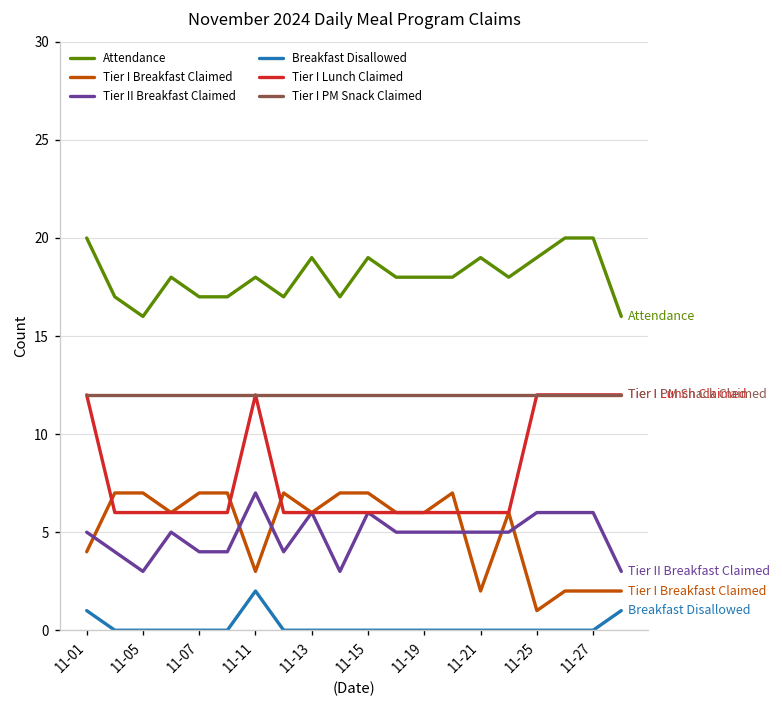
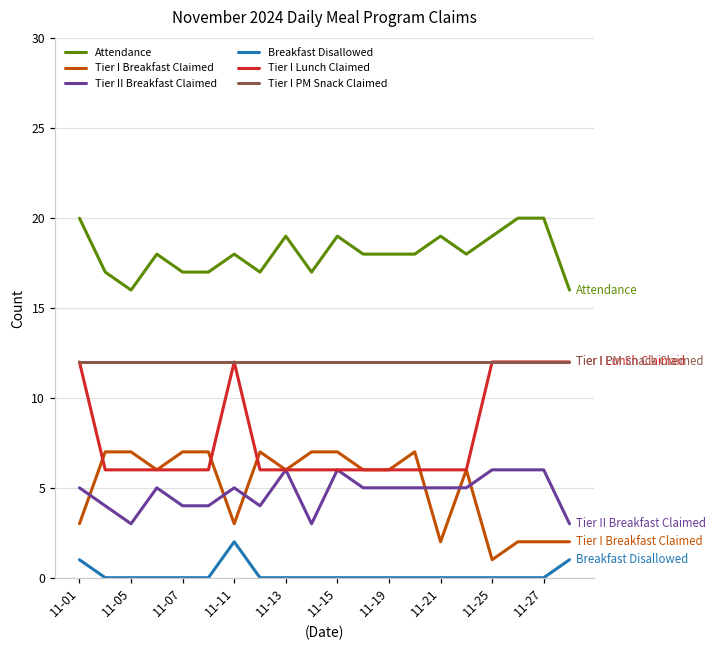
  {
    "Attendance": {
      "11-01": 20,
      "11-05": 16,
      "11-07": 17,
      "11-11": 18,
      "11-13": 19,
      "11-15": 19,
      "11-19": 18,
      "11-21": 19,
      "11-25": 19,
      "11-27": 20
    },
    "Tier I Breakfast Claimed": {
-     "11-01": 4,
+     "11-01": 3,
      "11-05": 7,
      "11-07": 7,
      "11-11": 3,
      "11-15": 7,
      "11-21": 2,
      "11-25": 1,
      "11-27": 2
    },
    "Tier II Breakfast Claimed": {
      "11-01": 5,
      "11-05": 3,
      "11-07": 4,
-     "11-11": 7,
+     "11-11": 5,
      "11-19": 5,
      "11-21": 5,
      "11-25": 6,
      "11-27": 6
    },
    "Breakfast Disallowed": {
      "11-01": 1,
      "11-05": 0,
      "11-07": 0,
      "11-11": 2,
      "11-13": 0,
      "11-15": 0,
      "11-19": 0,
      "11-21": 0,
      "11-25": 0,
      "11-27": 0
    },
    "Tier I Lunch Claimed": {
      "11-05": 6,
      "11-07": 6,
      "11-21": 6
    },
    "Tier I PM Snack Claimed": {
      "11-05": 12,
      "11-07": 12,
      "11-13": 12,
      "11-15": 12,
      "11-19": 12,
      "11-21": 12
    }
  }
